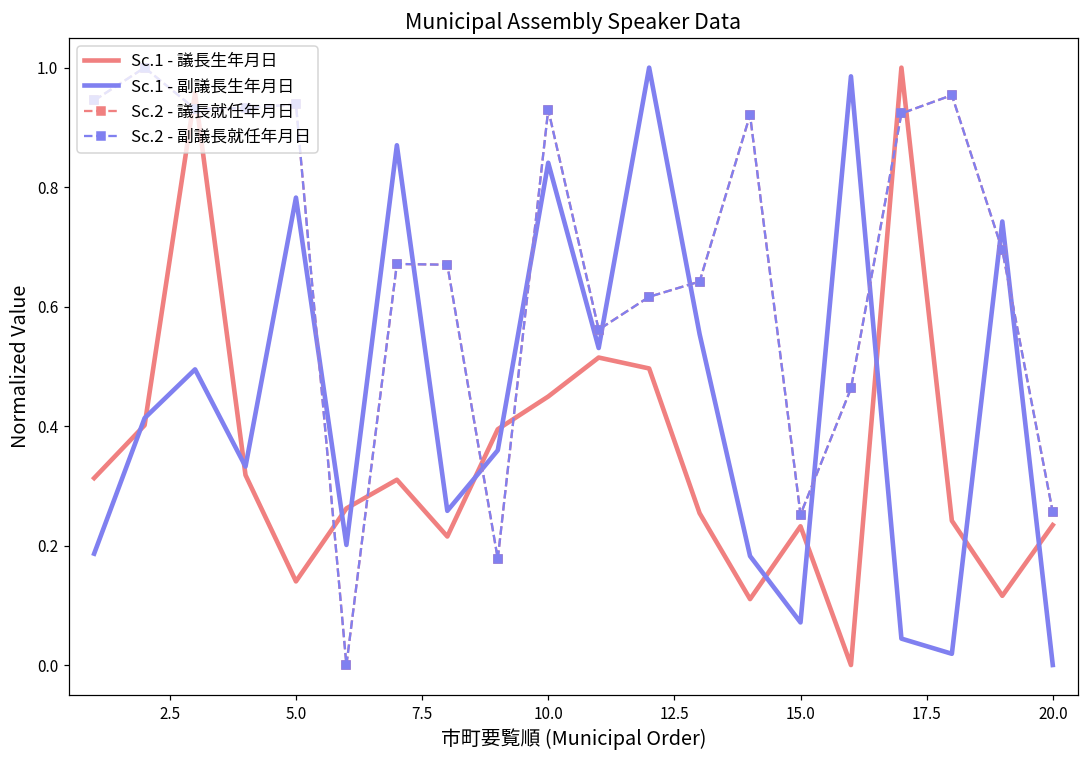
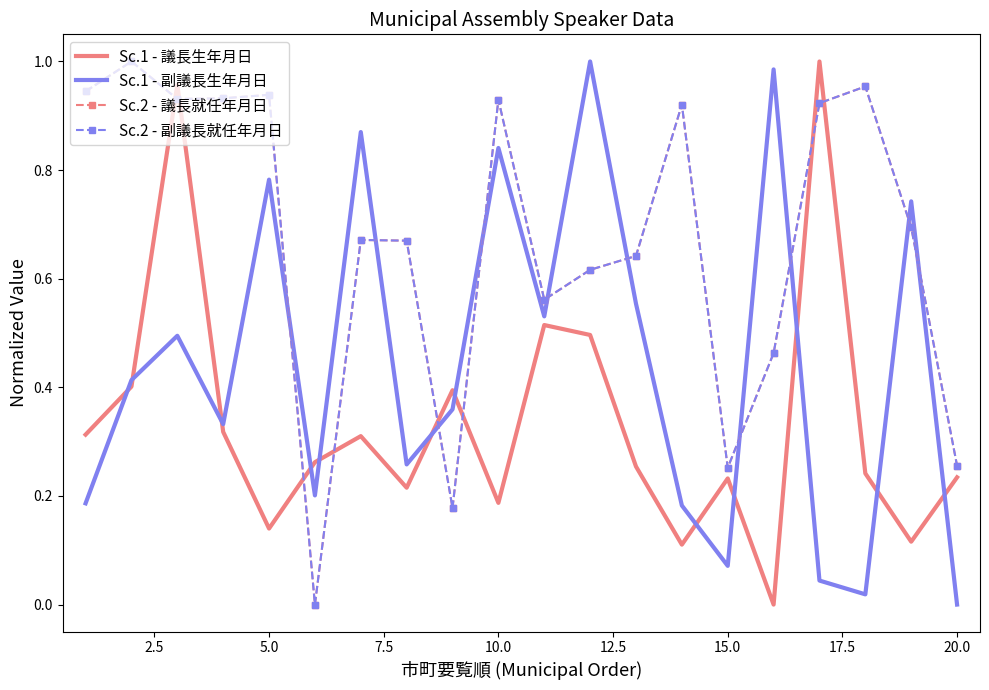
  {
    "Sc.1 - 議長生年月日": {
      "5.0": 0.14,
-     "10.0": 0.45,
+     "10.0": 0.19,
      "15.0": 0.23,
      "20.0": 0.23
    }
  }
